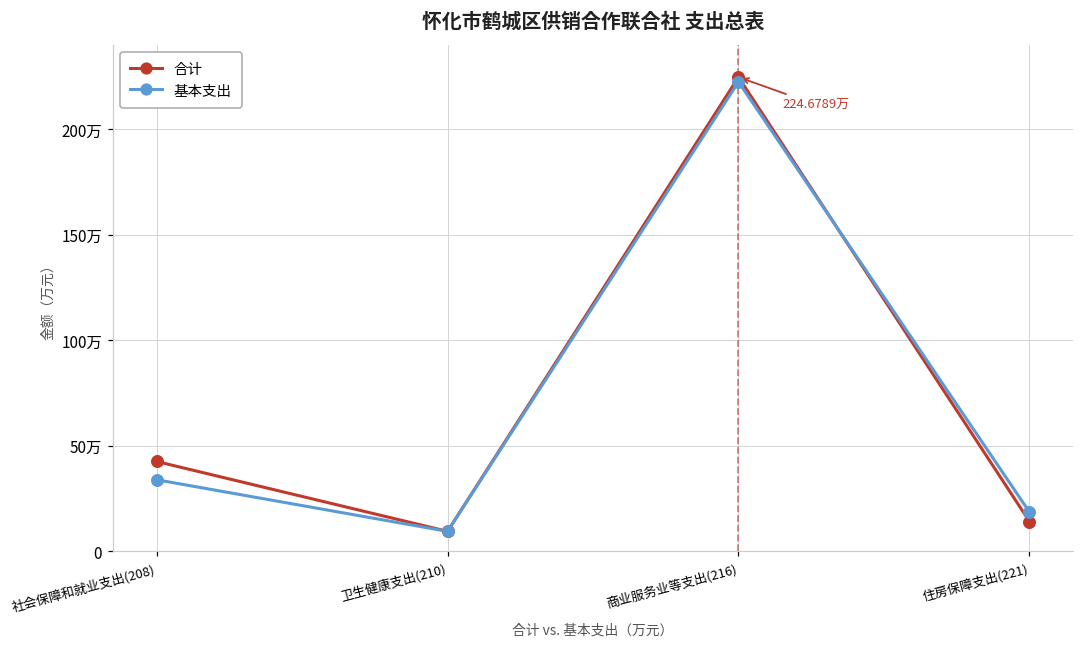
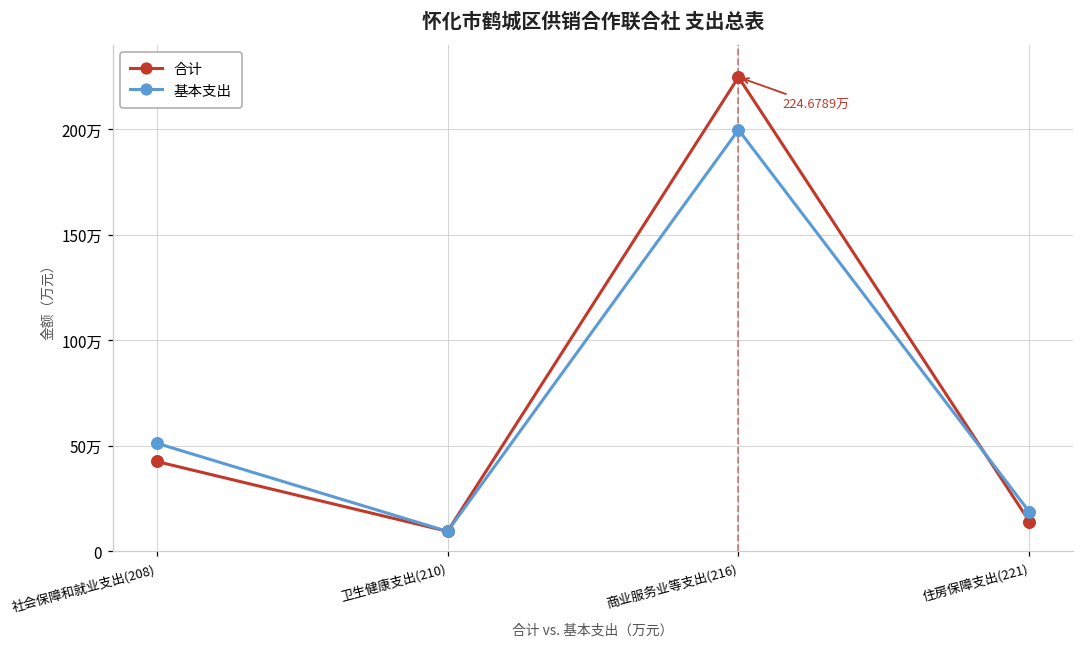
  {
    "合计": {
      "商业服务业等支出(216)": "224.6789万"
    },
    "基本支出": {
-     "社会保障和就业支出(208)": "34万",
-     "商业服务业等支出(216)": "222万",
+     "社会保障和就业支出(208)": "51万",
+     "商业服务业等支出(216)": "200万",
      "住房保障支出(221)": "18万"
    }
  }
